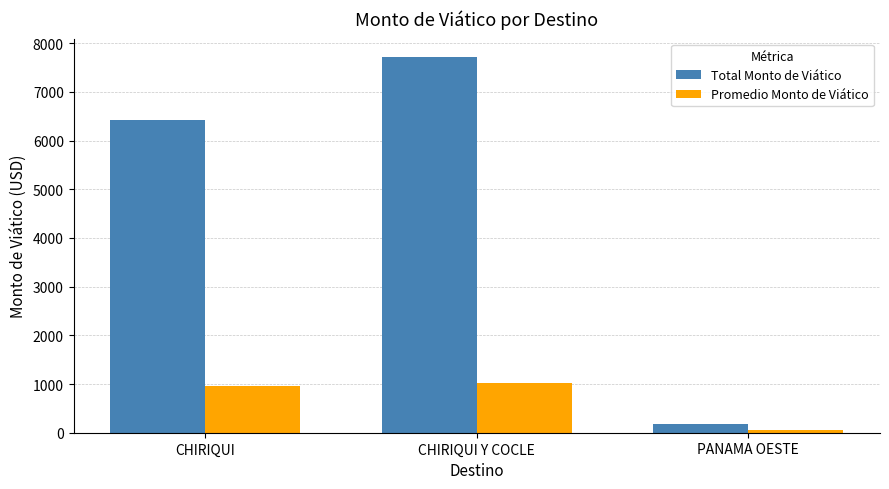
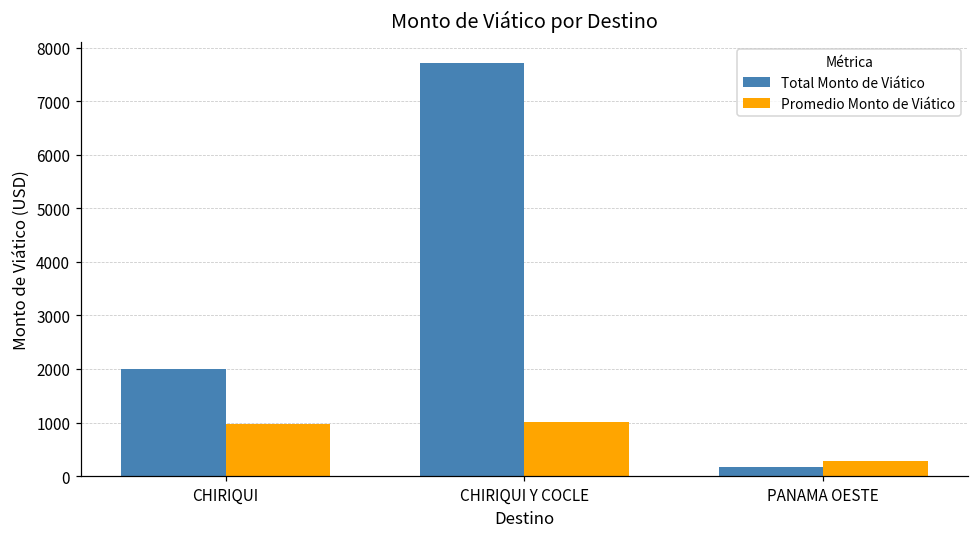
  {
    "Total Monto de Viático": {
-     "CHIRIQUI": 6400,
+     "CHIRIQUI": 2000,
      "CHIRIQUI Y COCLE": 7700,
      "PANAMA OESTE": 200
    },
    "Promedio Monto de Viático": {
      "CHIRIQUI": 1000,
      "CHIRIQUI Y COCLE": 1000,
-     "PANAMA OESTE": 100
+     "PANAMA OESTE": 300
    }
  }
